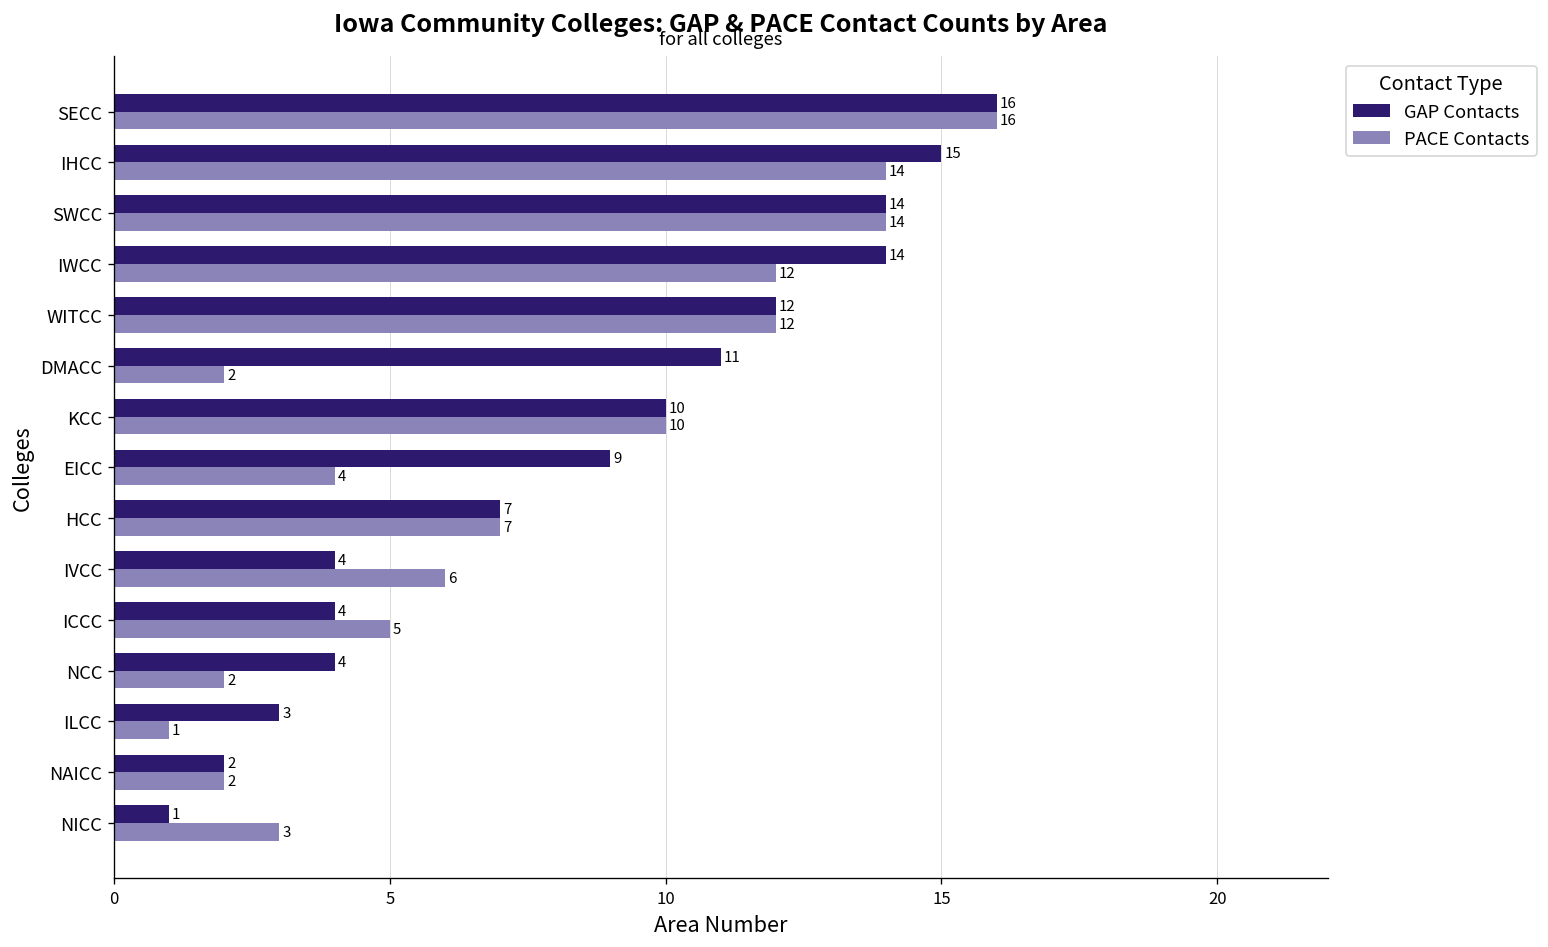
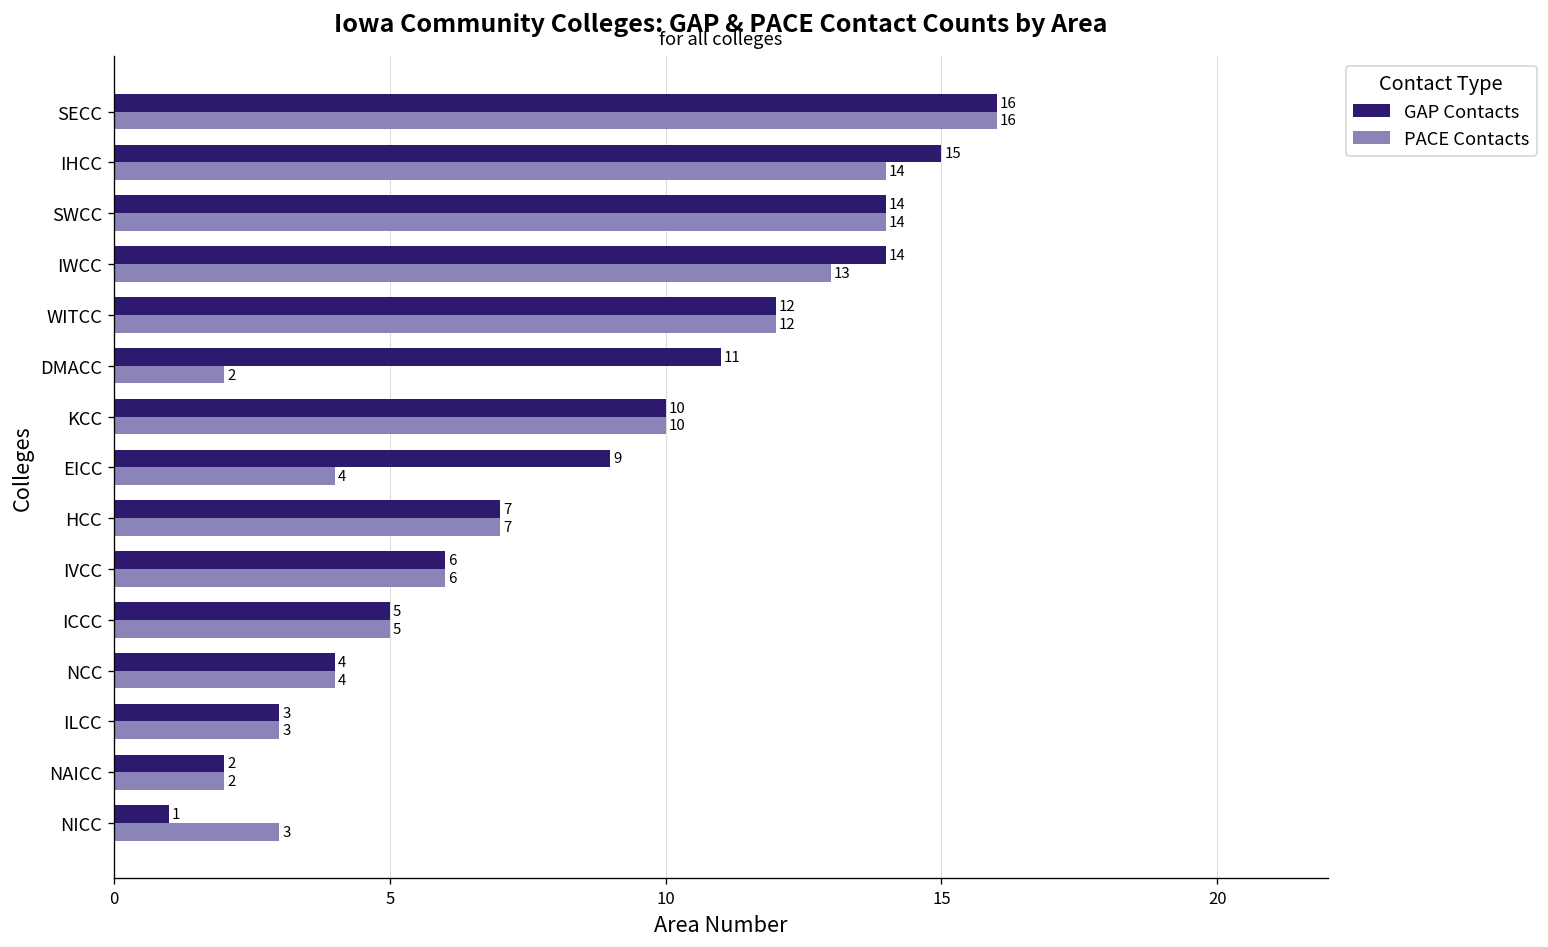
  {
    "GAP Contacts": {
      "SECC": 16,
      "IHCC": 15,
      "SWCC": 14,
      "IWCC": 14,
      "WITCC": 12,
      "DMACC": 11,
      "KCC": 10,
      "EICC": 9,
      "HCC": 7,
-     "IVCC": 4,
-     "ICCC": 4,
+     "IVCC": 6,
+     "ICCC": 5,
      "NCC": 4,
      "ILCC": 3,
      "NAICC": 2,
      "NICC": 1
    },
    "PACE Contacts": {
      "SECC": 16,
      "IHCC": 14,
      "SWCC": 14,
-     "IWCC": 12,
+     "IWCC": 13,
      "WITCC": 12,
      "DMACC": 2,
      "KCC": 10,
      "EICC": 4,
      "HCC": 7,
      "IVCC": 6,
      "ICCC": 5,
-     "NCC": 2,
-     "ILCC": 1,
+     "NCC": 4,
+     "ILCC": 3,
      "NAICC": 2,
      "NICC": 3
    }
  }
